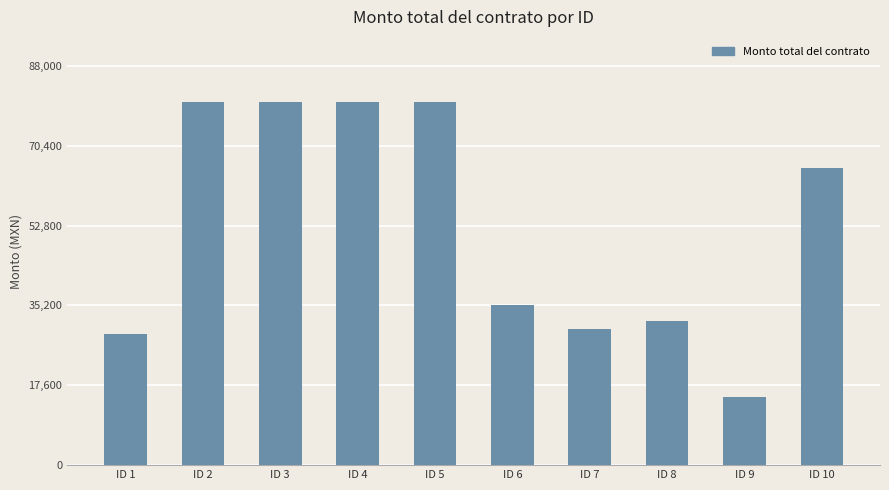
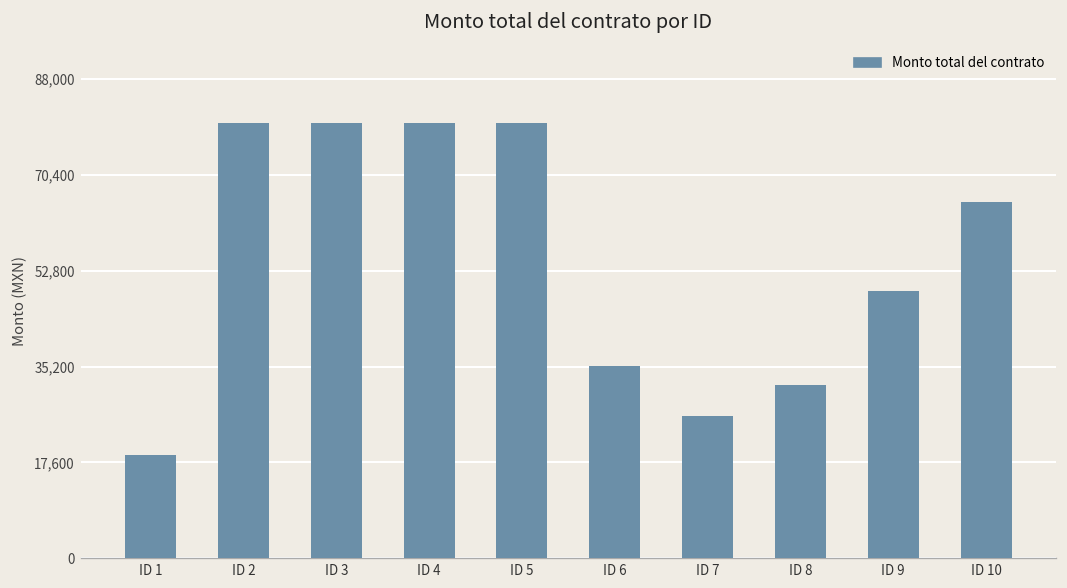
  {
-   "ID 1": "29,000",
+   "ID 1": "19,000",
    "ID 2": "80,000",
    "ID 3": "80,000",
    "ID 4": "80,000",
    "ID 5": "80,000",
    "ID 6": "35,000",
-   "ID 7": "30,000",
+   "ID 7": "26,000",
    "ID 8": "32,000",
-   "ID 9": "15,000",
+   "ID 9": "49,000",
    "ID 10": "65,000"
  }
